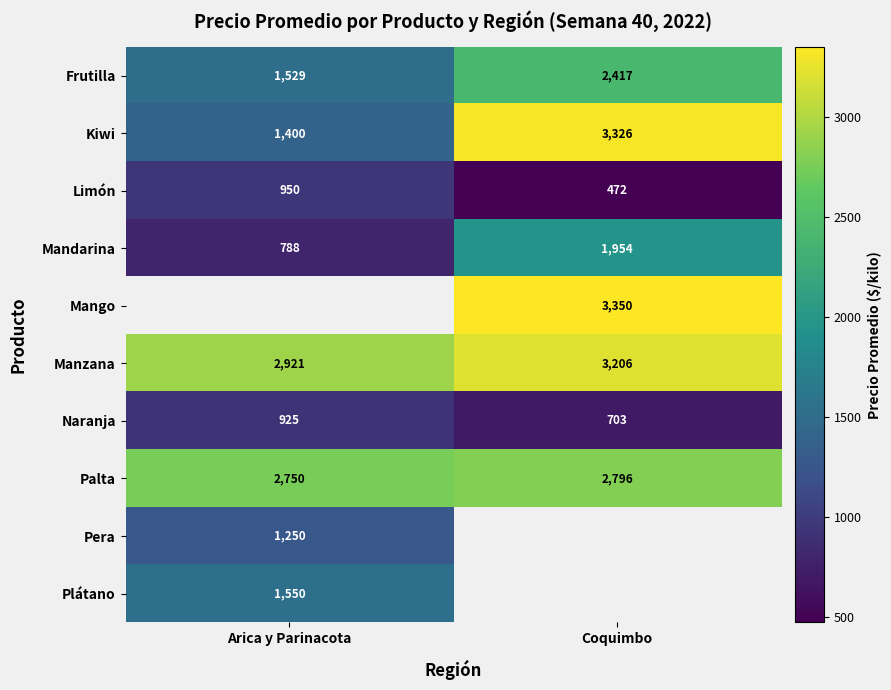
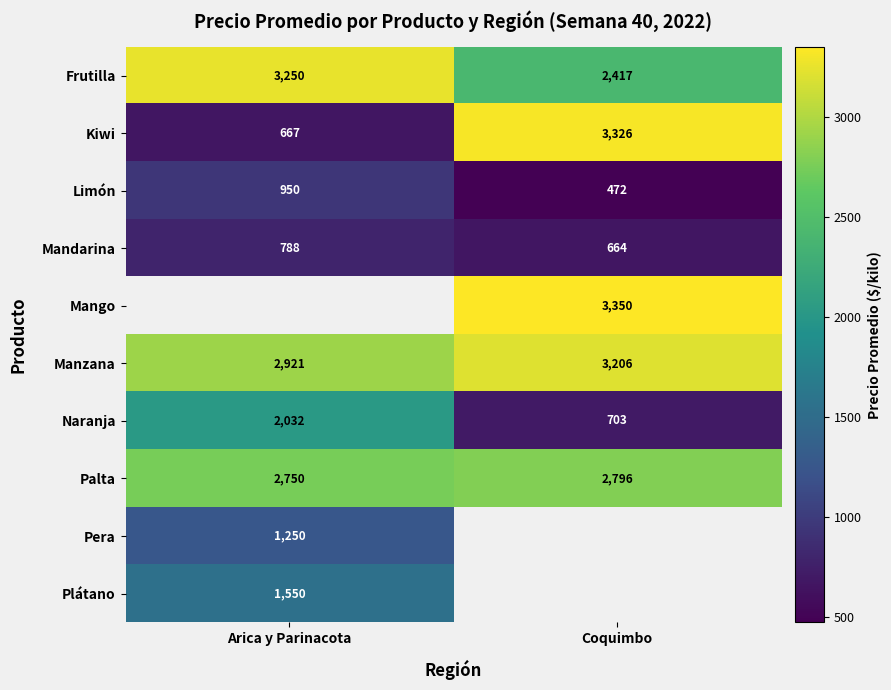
  {
    "Frutilla": {
-     "Arica y Parinacota": "1,529",
+     "Arica y Parinacota": "3,250",
      "Coquimbo": "2,417"
    },
    "Kiwi": {
-     "Arica y Parinacota": "1,400",
+     "Arica y Parinacota": "667",
      "Coquimbo": "3,326"
    },
    "Limón": {
      "Arica y Parinacota": "950",
      "Coquimbo": "472"
    },
    "Mandarina": {
      "Arica y Parinacota": "788",
-     "Coquimbo": "1,954"
+     "Coquimbo": "664"
    },
    "Mango": {
      "Coquimbo": "3,350"
    },
    "Manzana": {
      "Arica y Parinacota": "2,921",
      "Coquimbo": "3,206"
    },
    "Naranja": {
-     "Arica y Parinacota": "925",
+     "Arica y Parinacota": "2,032",
      "Coquimbo": "703"
    },
    "Palta": {
      "Arica y Parinacota": "2,750",
      "Coquimbo": "2,796"
    },
    "Pera": {
      "Arica y Parinacota": "1,250"
    },
    "Plátano": {
      "Arica y Parinacota": "1,550"
    }
  }
